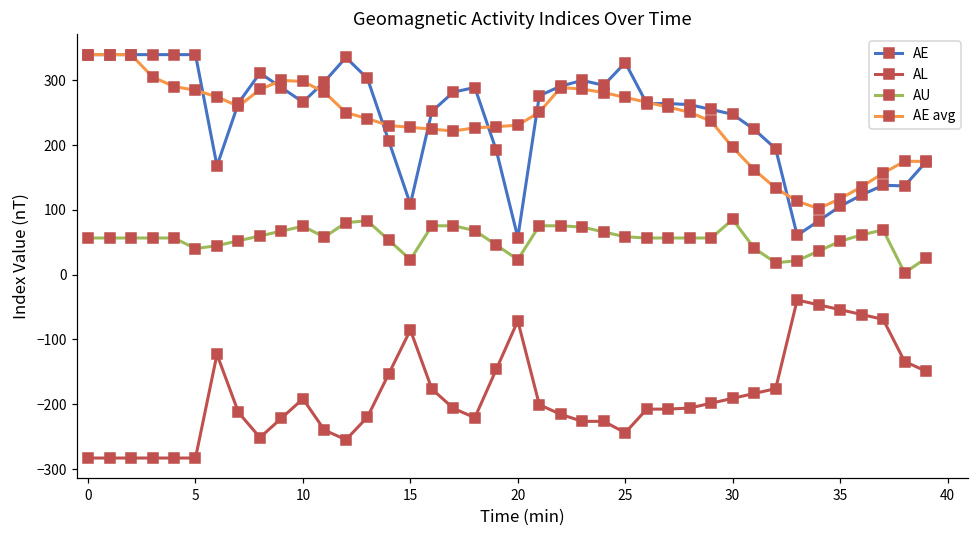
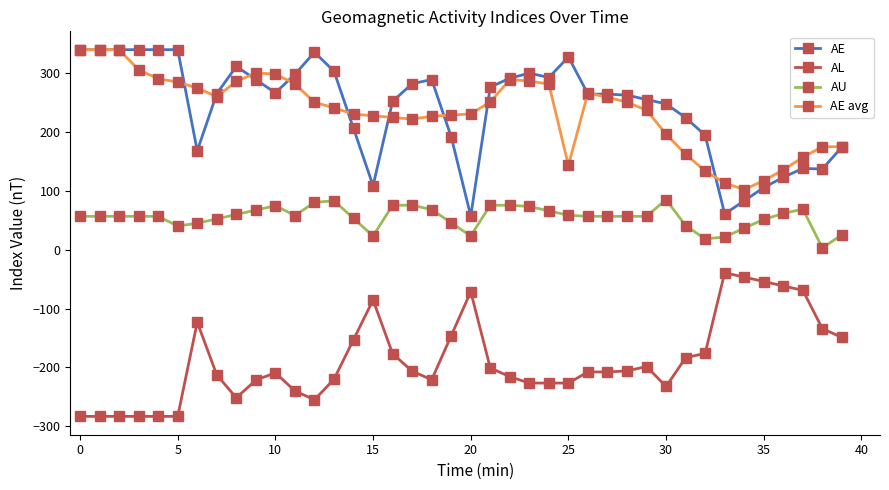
  {
    "AE": {
      "5": 340,
      "10": 270,
      "15": 110,
      "20": 60,
      "25": 330,
      "30": 250,
      "35": 110
    },
    "AL": {
      "0": -280,
      "5": -280,
-     "10": -190,
+     "10": -210,
      "15": -90,
      "20": -70,
-     "25": -240,
-     "30": -190,
+     "25": -230,
+     "30": -230,
      "35": -50
    },
    "AU": {
      "0": 60,
      "5": 40,
      "10": 70,
      "15": 20,
      "20": 20,
      "25": 60,
      "30": 90,
      "35": 50
    },
    "AE avg": {
      "5": 280,
      "10": 300,
      "15": 230,
      "20": 230,
-     "25": 270,
+     "25": 140,
      "30": 200,
      "35": 120
    }
  }
